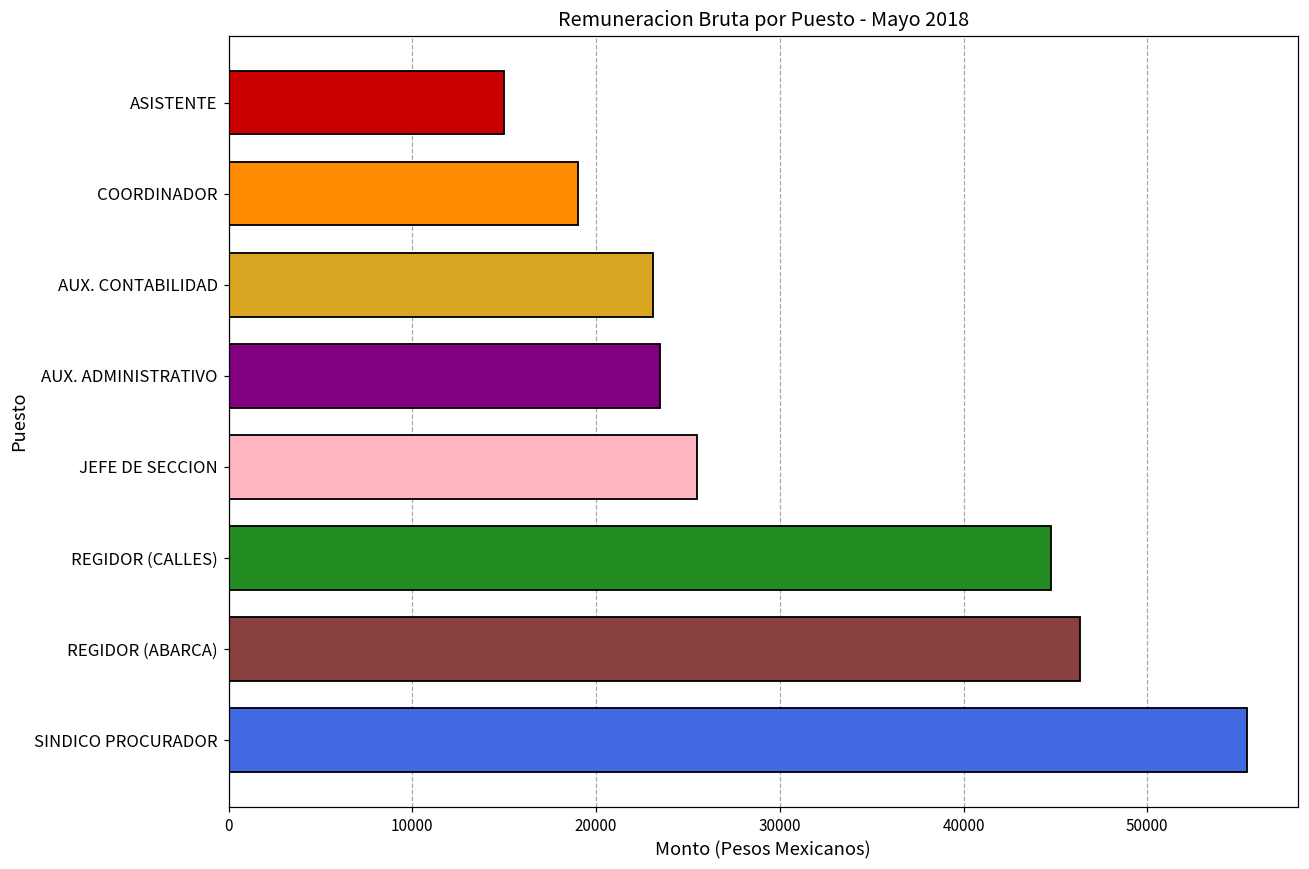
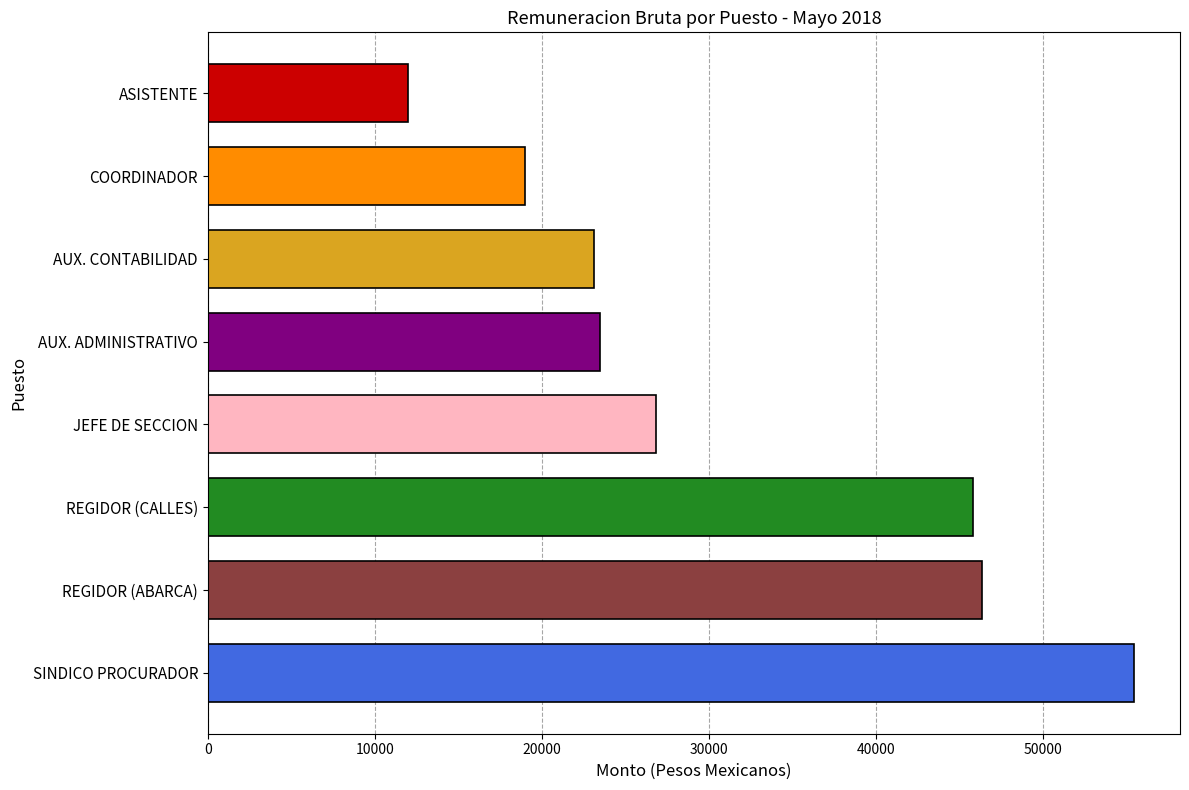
  {
-   "ASISTENTE": 15000,
+   "ASISTENTE": 12000,
    "COORDINADOR": 19000,
    "AUX. CONTABILIDAD": 23100,
    "AUX. ADMINISTRATIVO": 23500,
-   "JEFE DE SECCION": 25500,
-   "REGIDOR (CALLES)": 44800,
+   "JEFE DE SECCION": 26800,
+   "REGIDOR (CALLES)": 45800,
    "REGIDOR (ABARCA)": 46400,
    "SINDICO PROCURADOR": 55400
  }
